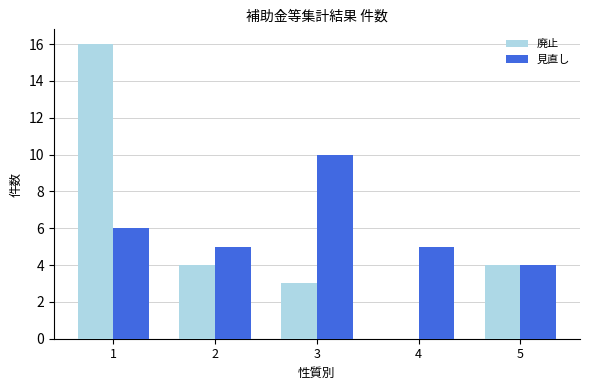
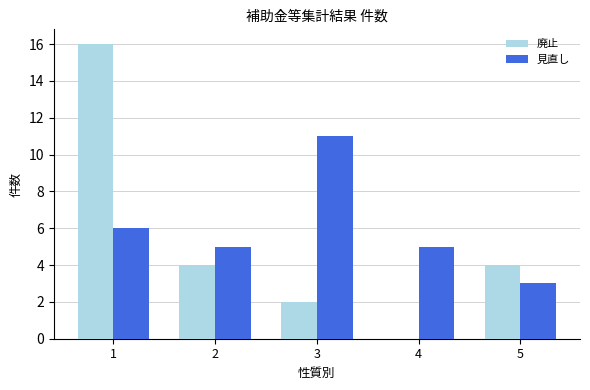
  {
    "廃止": {
      "1": 16,
      "2": 4,
-     "3": 3,
+     "3": 2,
      "4": 0,
      "5": 4
    },
    "見直し": {
      "1": 6,
      "2": 5,
-     "3": 10,
+     "3": 11,
      "4": 5,
-     "5": 4
+     "5": 3
    }
  }
